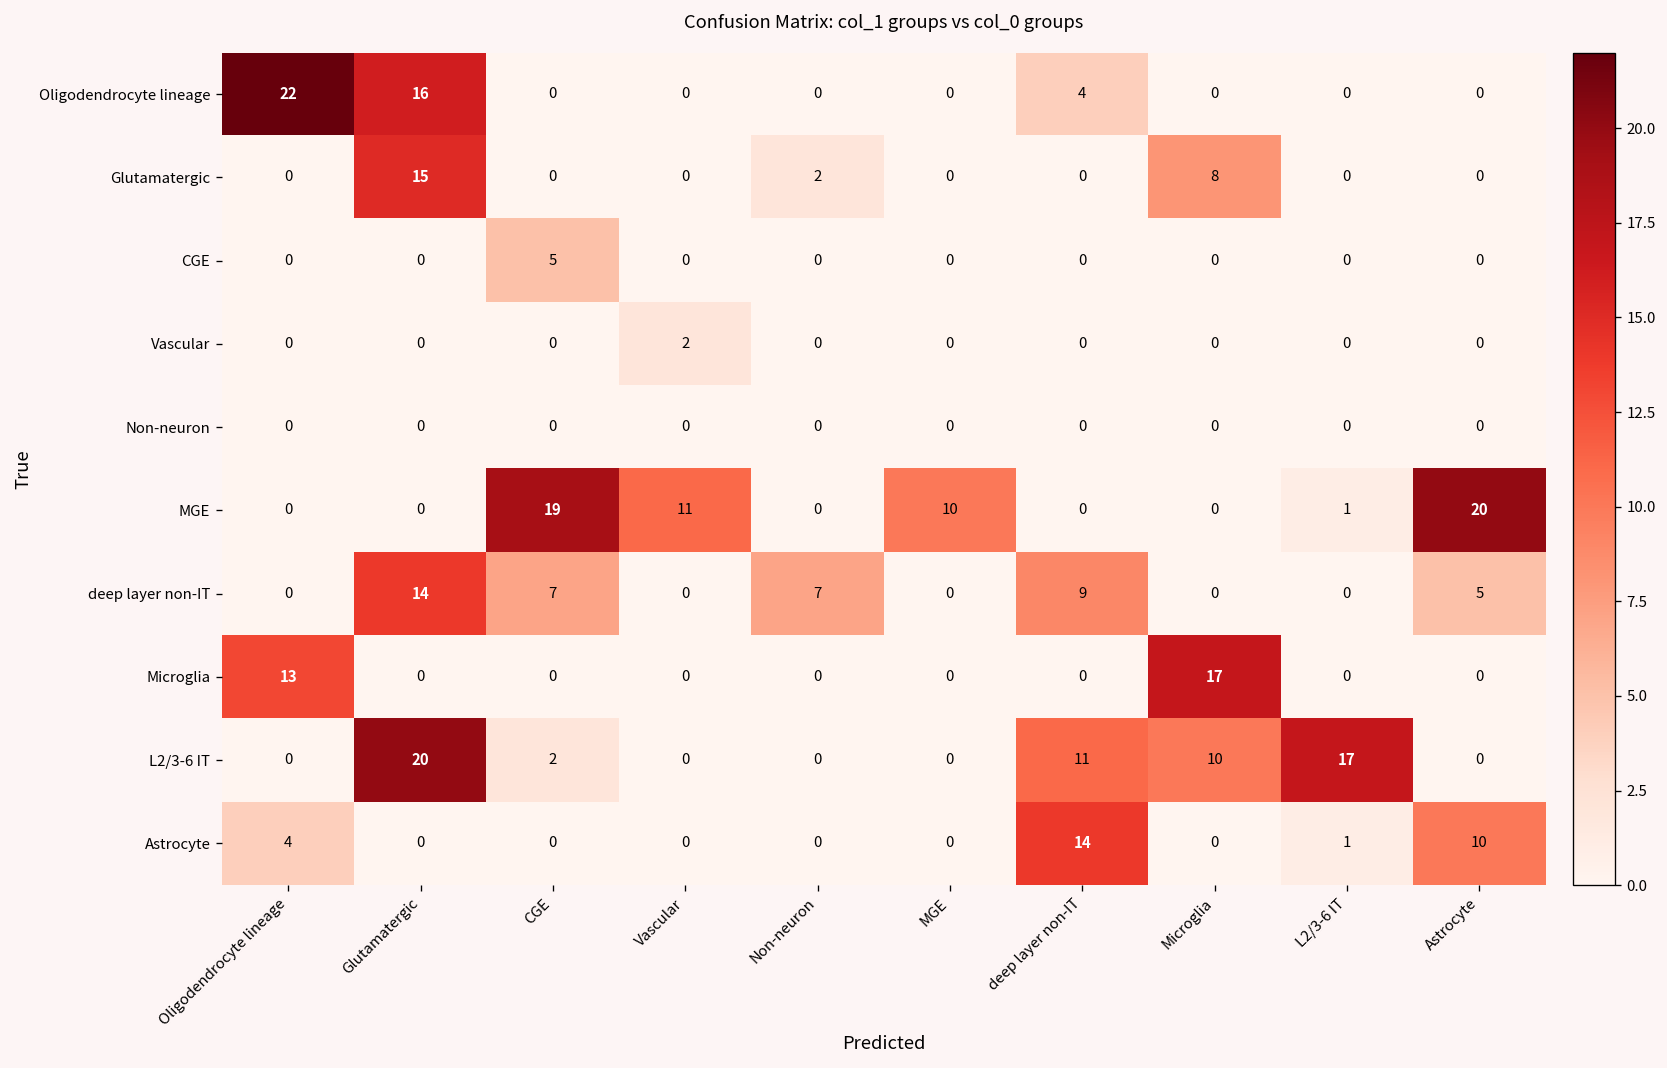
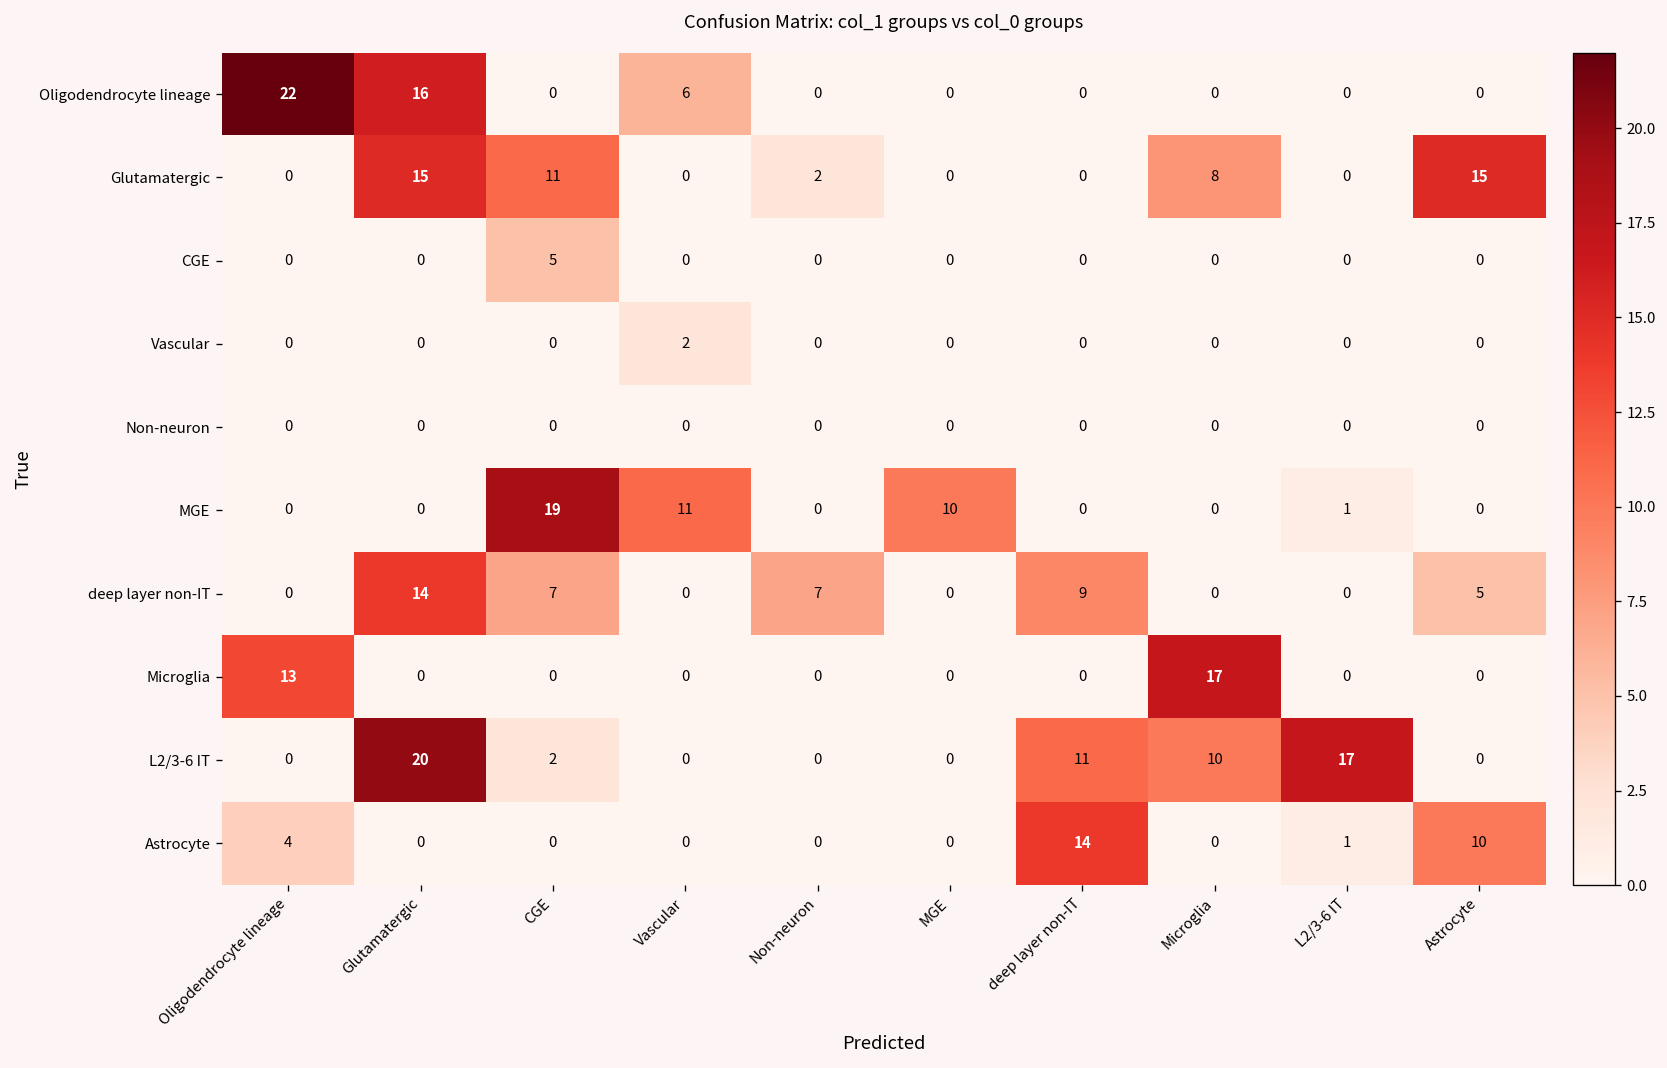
  {
    "Oligodendrocyte lineage": {
      "Oligodendrocyte lineage": 22,
      "Glutamatergic": 16,
      "CGE": 0,
-     "Vascular": 0,
+     "Vascular": 6,
      "Non-neuron": 0,
      "MGE": 0,
-     "deep layer non-IT": 4,
+     "deep layer non-IT": 0,
      "Microglia": 0,
      "L2/3-6 IT": 0,
      "Astrocyte": 0
    },
    "Glutamatergic": {
      "Oligodendrocyte lineage": 0,
      "Glutamatergic": 15,
-     "CGE": 0,
+     "CGE": 11,
      "Vascular": 0,
      "Non-neuron": 2,
      "MGE": 0,
      "deep layer non-IT": 0,
      "Microglia": 8,
      "L2/3-6 IT": 0,
-     "Astrocyte": 0
+     "Astrocyte": 15
    },
    "CGE": {
      "Oligodendrocyte lineage": 0,
      "Glutamatergic": 0,
      "CGE": 5,
      "Vascular": 0,
      "Non-neuron": 0,
      "MGE": 0,
      "deep layer non-IT": 0,
      "Microglia": 0,
      "L2/3-6 IT": 0,
      "Astrocyte": 0
    },
    "Vascular": {
      "Oligodendrocyte lineage": 0,
      "Glutamatergic": 0,
      "CGE": 0,
      "Vascular": 2,
      "Non-neuron": 0,
      "MGE": 0,
      "deep layer non-IT": 0,
      "Microglia": 0,
      "L2/3-6 IT": 0,
      "Astrocyte": 0
    },
    "Non-neuron": {
      "Oligodendrocyte lineage": 0,
      "Glutamatergic": 0,
      "CGE": 0,
      "Vascular": 0,
      "Non-neuron": 0,
      "MGE": 0,
      "deep layer non-IT": 0,
      "Microglia": 0,
      "L2/3-6 IT": 0,
      "Astrocyte": 0
    },
    "MGE": {
      "Oligodendrocyte lineage": 0,
      "Glutamatergic": 0,
      "CGE": 19,
      "Vascular": 11,
      "Non-neuron": 0,
      "MGE": 10,
      "deep layer non-IT": 0,
      "Microglia": 0,
      "L2/3-6 IT": 1,
-     "Astrocyte": 20
+     "Astrocyte": 0
    },
    "deep layer non-IT": {
      "Oligodendrocyte lineage": 0,
      "Glutamatergic": 14,
      "CGE": 7,
      "Vascular": 0,
      "Non-neuron": 7,
      "MGE": 0,
      "deep layer non-IT": 9,
      "Microglia": 0,
      "L2/3-6 IT": 0,
      "Astrocyte": 5
    },
    "Microglia": {
      "Oligodendrocyte lineage": 13,
      "Glutamatergic": 0,
      "CGE": 0,
      "Vascular": 0,
      "Non-neuron": 0,
      "MGE": 0,
      "deep layer non-IT": 0,
      "Microglia": 17,
      "L2/3-6 IT": 0,
      "Astrocyte": 0
    },
    "L2/3-6 IT": {
      "Oligodendrocyte lineage": 0,
      "Glutamatergic": 20,
      "CGE": 2,
      "Vascular": 0,
      "Non-neuron": 0,
      "MGE": 0,
      "deep layer non-IT": 11,
      "Microglia": 10,
      "L2/3-6 IT": 17,
      "Astrocyte": 0
    },
    "Astrocyte": {
      "Oligodendrocyte lineage": 4,
      "Glutamatergic": 0,
      "CGE": 0,
      "Vascular": 0,
      "Non-neuron": 0,
      "MGE": 0,
      "deep layer non-IT": 14,
      "Microglia": 0,
      "L2/3-6 IT": 1,
      "Astrocyte": 10
    }
  }
